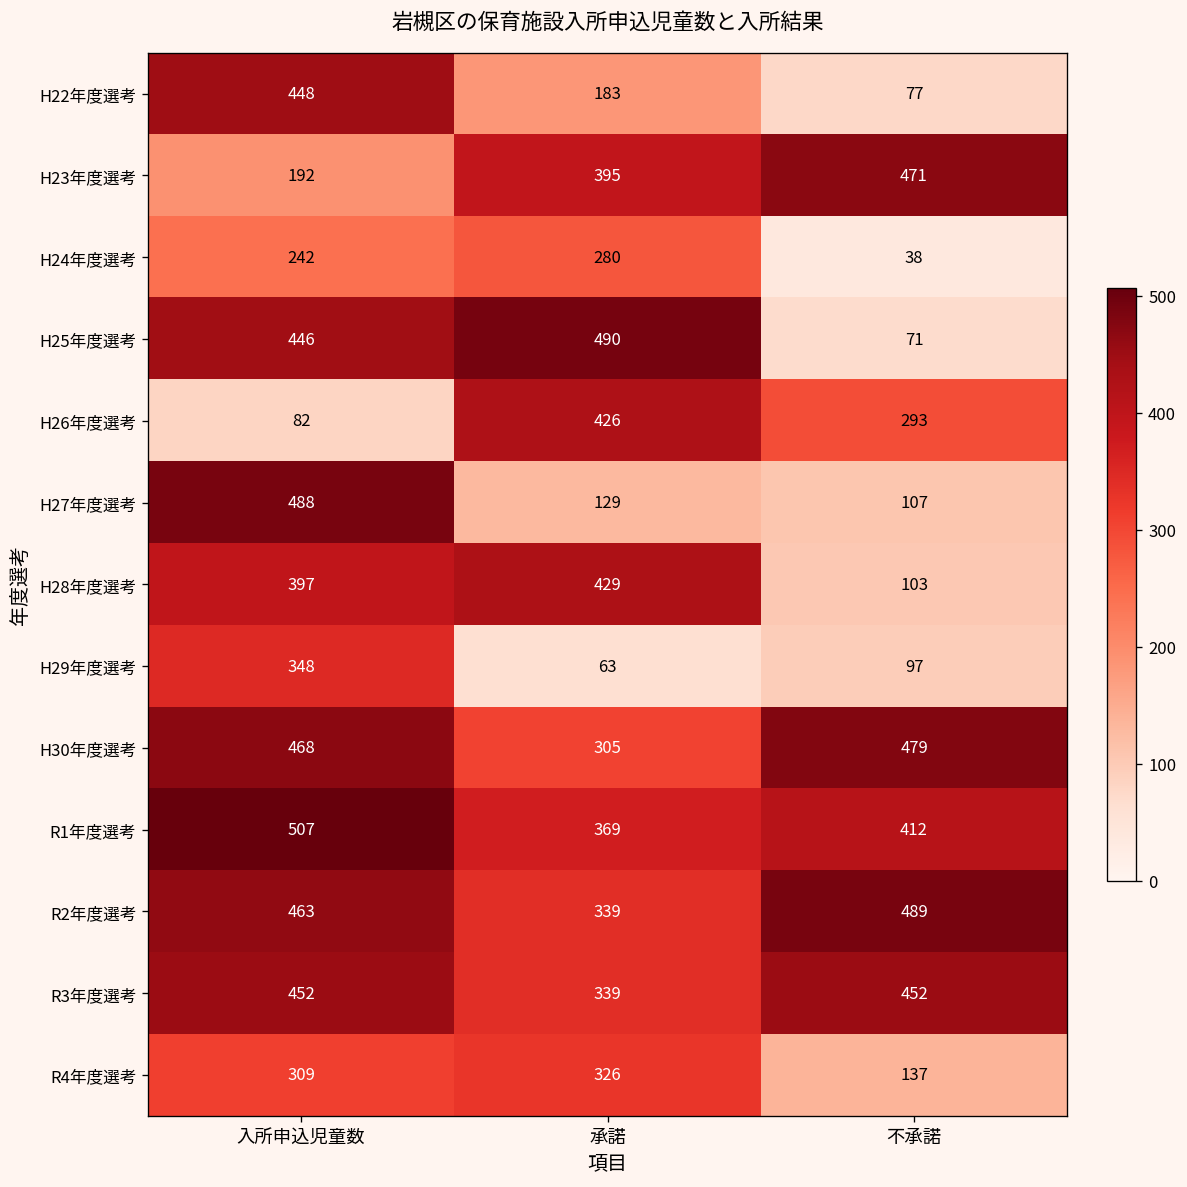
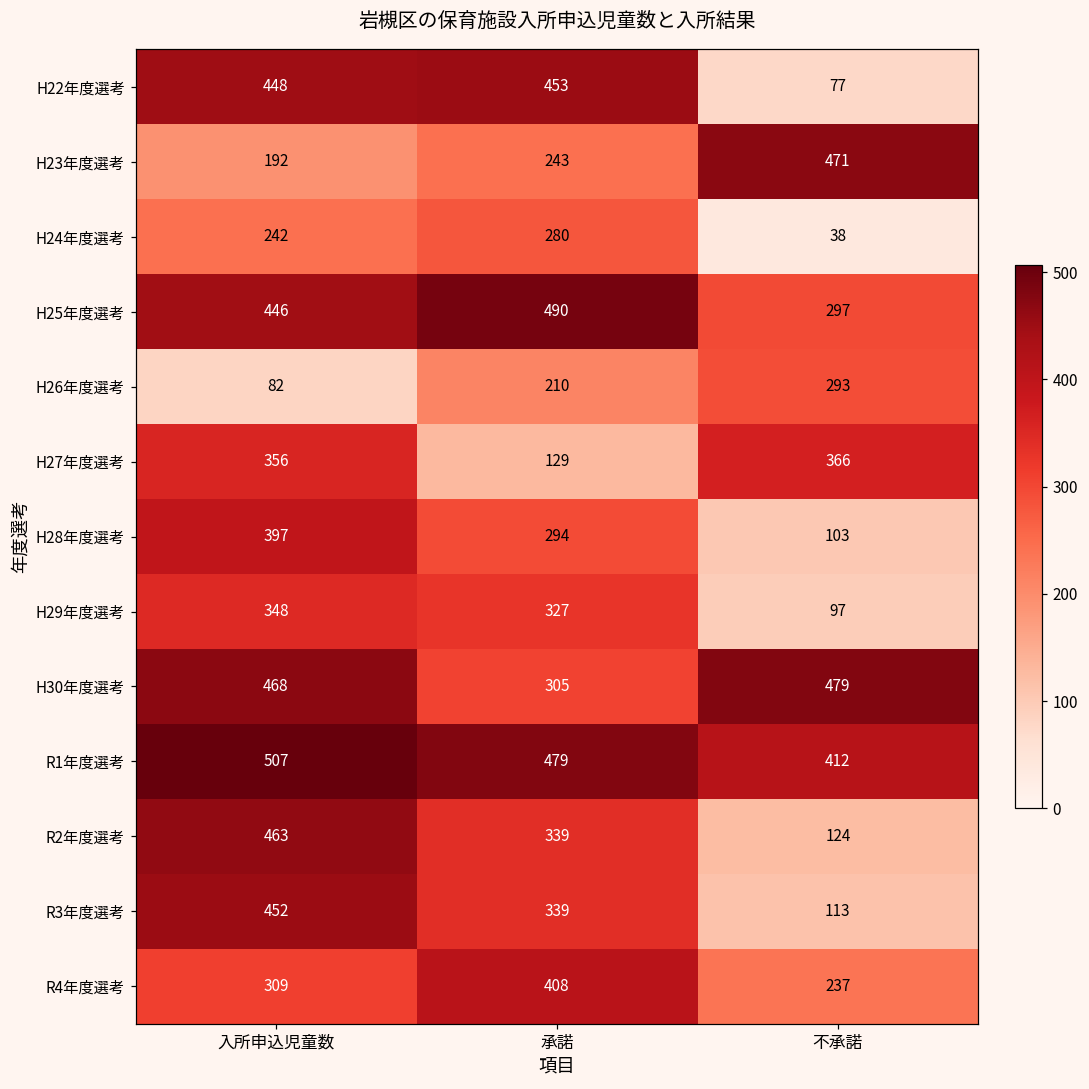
  {
    "H22年度選考": {
      "入所申込児童数": 448,
-     "承諾": 183,
+     "承諾": 453,
      "不承諾": 77
    },
    "H23年度選考": {
      "入所申込児童数": 192,
-     "承諾": 395,
+     "承諾": 243,
      "不承諾": 471
    },
    "H24年度選考": {
      "入所申込児童数": 242,
      "承諾": 280,
      "不承諾": 38
    },
    "H25年度選考": {
      "入所申込児童数": 446,
      "承諾": 490,
-     "不承諾": 71
+     "不承諾": 297
    },
    "H26年度選考": {
      "入所申込児童数": 82,
-     "承諾": 426,
+     "承諾": 210,
      "不承諾": 293
    },
    "H27年度選考": {
-     "入所申込児童数": 488,
+     "入所申込児童数": 356,
      "承諾": 129,
-     "不承諾": 107
+     "不承諾": 366
    },
    "H28年度選考": {
      "入所申込児童数": 397,
-     "承諾": 429,
+     "承諾": 294,
      "不承諾": 103
    },
    "H29年度選考": {
      "入所申込児童数": 348,
-     "承諾": 63,
+     "承諾": 327,
      "不承諾": 97
    },
    "H30年度選考": {
      "入所申込児童数": 468,
      "承諾": 305,
      "不承諾": 479
    },
    "R1年度選考": {
      "入所申込児童数": 507,
-     "承諾": 369,
+     "承諾": 479,
      "不承諾": 412
    },
    "R2年度選考": {
      "入所申込児童数": 463,
      "承諾": 339,
-     "不承諾": 489
+     "不承諾": 124
    },
    "R3年度選考": {
      "入所申込児童数": 452,
      "承諾": 339,
-     "不承諾": 452
+     "不承諾": 113
    },
    "R4年度選考": {
      "入所申込児童数": 309,
-     "承諾": 326,
-     "不承諾": 137
+     "承諾": 408,
+     "不承諾": 237
    }
  }
